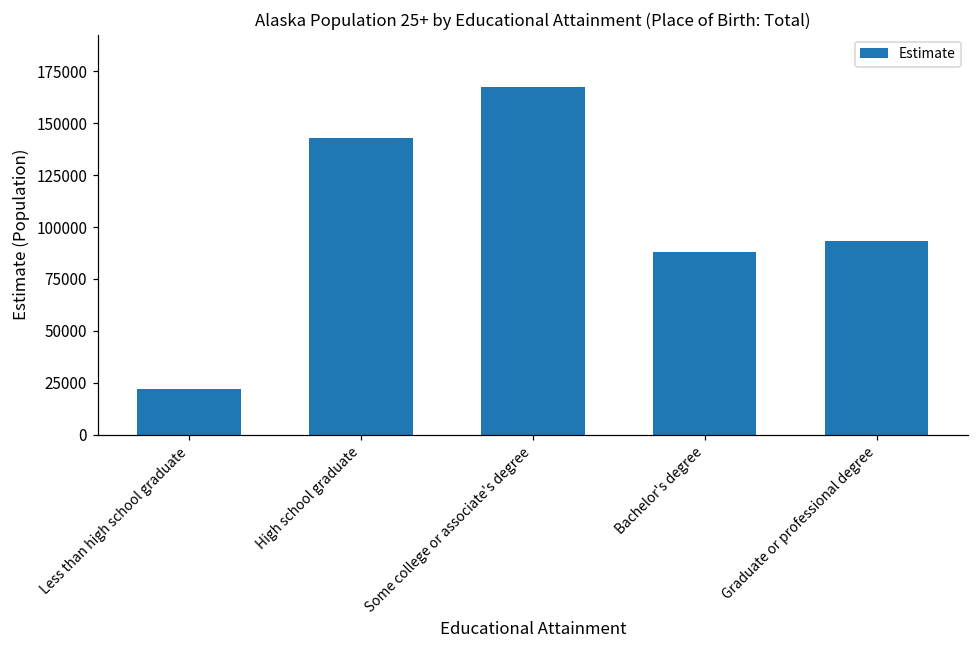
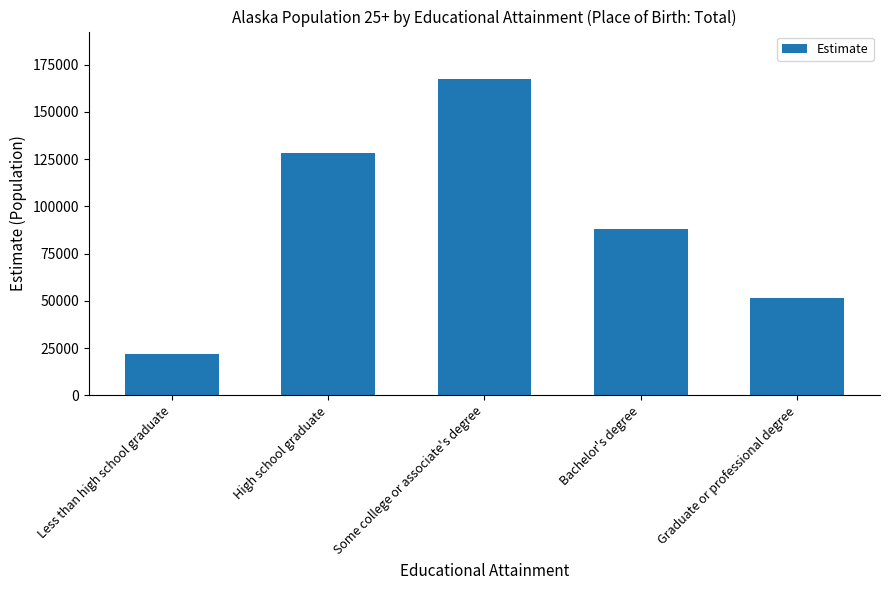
  {
    "Less than high school graduate": 22000,
-   "High school graduate": 143000,
+   "High school graduate": 128000,
    "Some college or associate's degree": 167000,
    "Bachelor's degree": 88000,
-   "Graduate or professional degree": 93000
+   "Graduate or professional degree": 52000
  }
